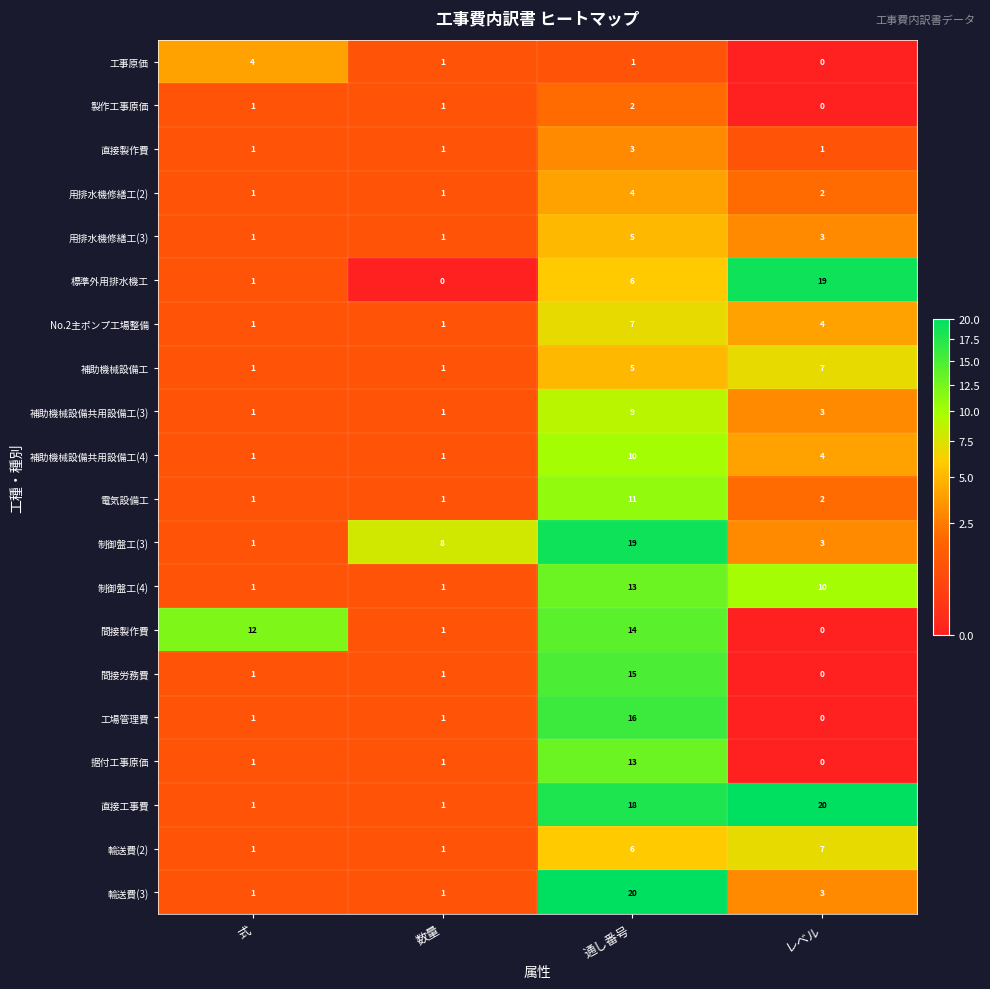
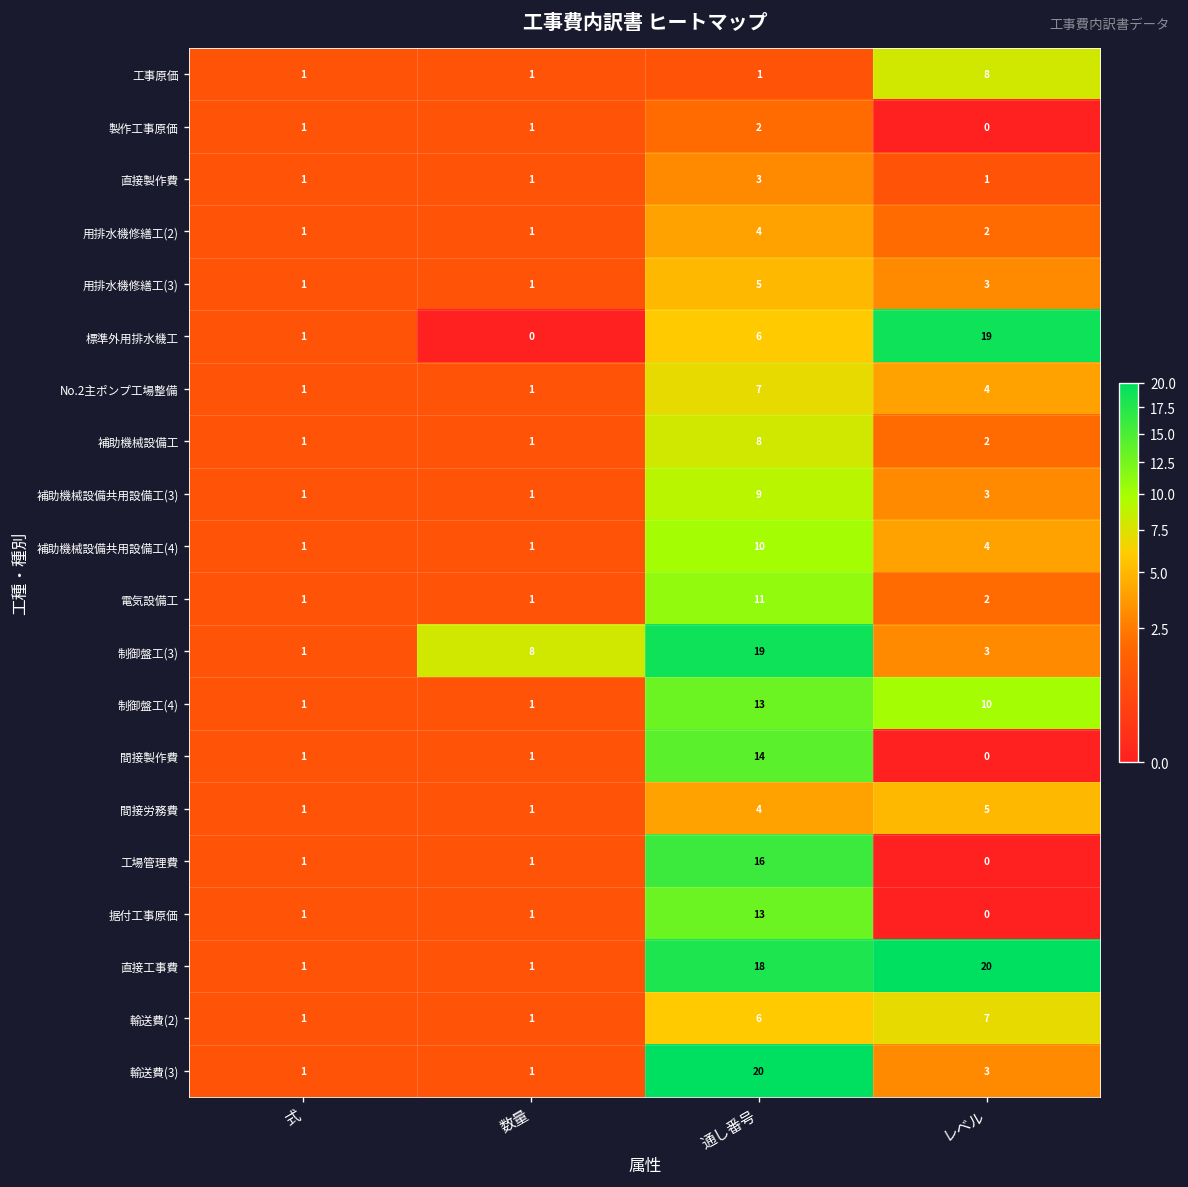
  {
    "工事原価": {
-     "式": 4,
+     "式": 1,
      "数量": 1,
      "通し番号": 1,
-     "レベル": 0
+     "レベル": 8
    },
    "製作工事原価": {
      "式": 1,
      "数量": 1,
      "通し番号": 2,
      "レベル": 0
    },
    "直接製作費": {
      "式": 1,
      "数量": 1,
      "通し番号": 3,
      "レベル": 1
    },
    "用排水機修繕工(2)": {
      "式": 1,
      "数量": 1,
      "通し番号": 4,
      "レベル": 2
    },
    "用排水機修繕工(3)": {
      "式": 1,
      "数量": 1,
      "通し番号": 5,
      "レベル": 3
    },
    "標準外用排水機工": {
      "式": 1,
      "数量": 0,
      "通し番号": 6,
      "レベル": 19
    },
    "No.2主ポンプ工場整備": {
      "式": 1,
      "数量": 1,
      "通し番号": 7,
      "レベル": 4
    },
    "補助機械設備工": {
      "式": 1,
      "数量": 1,
-     "通し番号": 5,
-     "レベル": 7
+     "通し番号": 8,
+     "レベル": 2
    },
    "補助機械設備共用設備工(3)": {
      "式": 1,
      "数量": 1,
      "通し番号": 9,
      "レベル": 3
    },
    "補助機械設備共用設備工(4)": {
      "式": 1,
      "数量": 1,
      "通し番号": 10,
      "レベル": 4
    },
    "電気設備工": {
      "式": 1,
      "数量": 1,
      "通し番号": 11,
      "レベル": 2
    },
    "制御盤工(3)": {
      "式": 1,
      "数量": 8,
      "通し番号": 19,
      "レベル": 3
    },
    "制御盤工(4)": {
      "式": 1,
      "数量": 1,
      "通し番号": 13,
      "レベル": 10
    },
    "間接製作費": {
-     "式": 12,
+     "式": 1,
      "数量": 1,
      "通し番号": 14,
      "レベル": 0
    },
    "間接労務費": {
      "式": 1,
      "数量": 1,
-     "通し番号": 15,
-     "レベル": 0
+     "通し番号": 4,
+     "レベル": 5
    },
    "工場管理費": {
      "式": 1,
      "数量": 1,
      "通し番号": 16,
      "レベル": 0
    },
    "据付工事原価": {
      "式": 1,
      "数量": 1,
      "通し番号": 13,
      "レベル": 0
    },
    "直接工事費": {
      "式": 1,
      "数量": 1,
      "通し番号": 18,
      "レベル": 20
    },
    "輸送費(2)": {
      "式": 1,
      "数量": 1,
      "通し番号": 6,
      "レベル": 7
    },
    "輸送費(3)": {
      "式": 1,
      "数量": 1,
      "通し番号": 20,
      "レベル": 3
    }
  }
